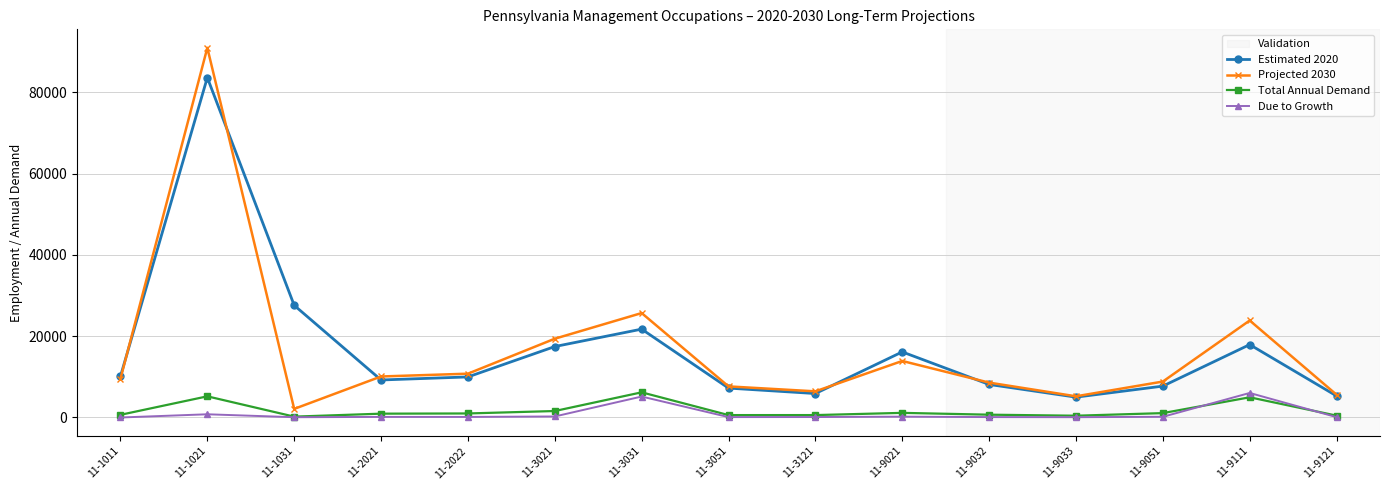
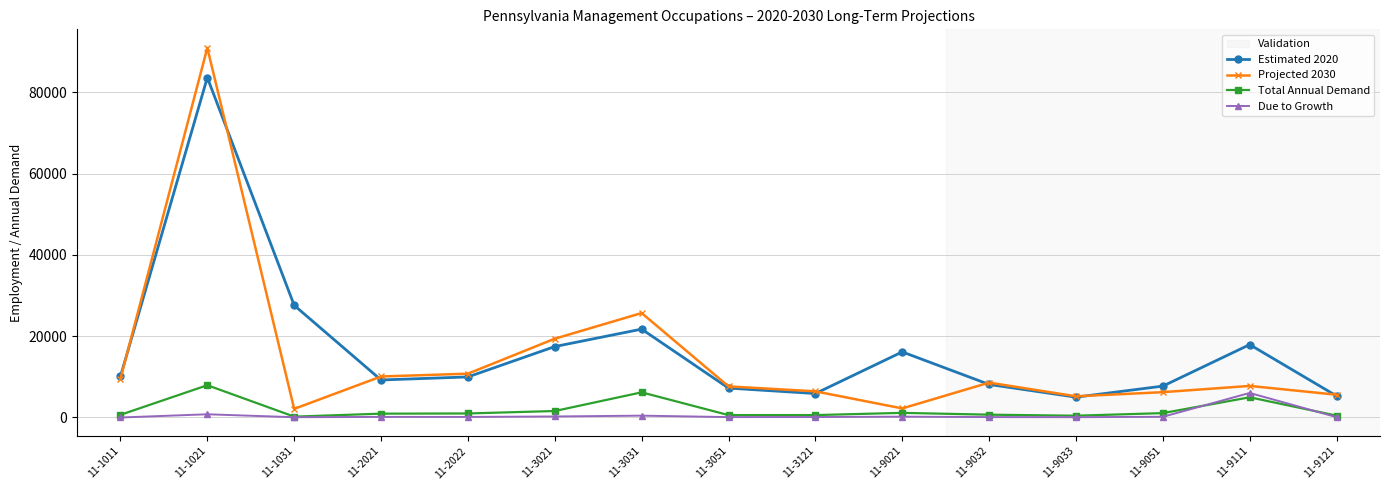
  {
    "Estimated 2020": {
      "11-1021": 84000,
      "11-1031": 28000,
      "11-2021": 9000,
      "11-2022": 10000,
      "11-3021": 17000,
      "11-3031": 22000,
      "11-9021": 16000,
      "11-9051": 8000,
      "11-9111": 18000
    },
    "Projected 2030": {
      "11-1021": 91000,
      "11-1031": 2000,
      "11-2021": 10000,
      "11-2022": 11000,
      "11-3021": 19000,
      "11-3031": 26000,
-     "11-9021": 14000,
-     "11-9051": 9000,
-     "11-9111": 24000
+     "11-9021": 2000,
+     "11-9051": 6000,
+     "11-9111": 8000
    },
    "Total Annual Demand": {
      "11-1011": 1000,
-     "11-1021": 5000,
+     "11-1021": 8000,
      "11-2021": 1000,
      "11-2022": 1000,
      "11-3021": 2000,
      "11-3031": 6000,
      "11-9021": 1000,
      "11-9051": 1000,
      "11-9111": 5000
    },
    "Due to Growth": {
      "11-1011": 0,
      "11-1021": 1000,
      "11-2021": 0,
      "11-2022": 0,
      "11-3021": 0,
-     "11-3031": 5000,
+     "11-3031": 0,
      "11-9021": 0,
      "11-9051": 0,
      "11-9111": 6000
    }
  }
